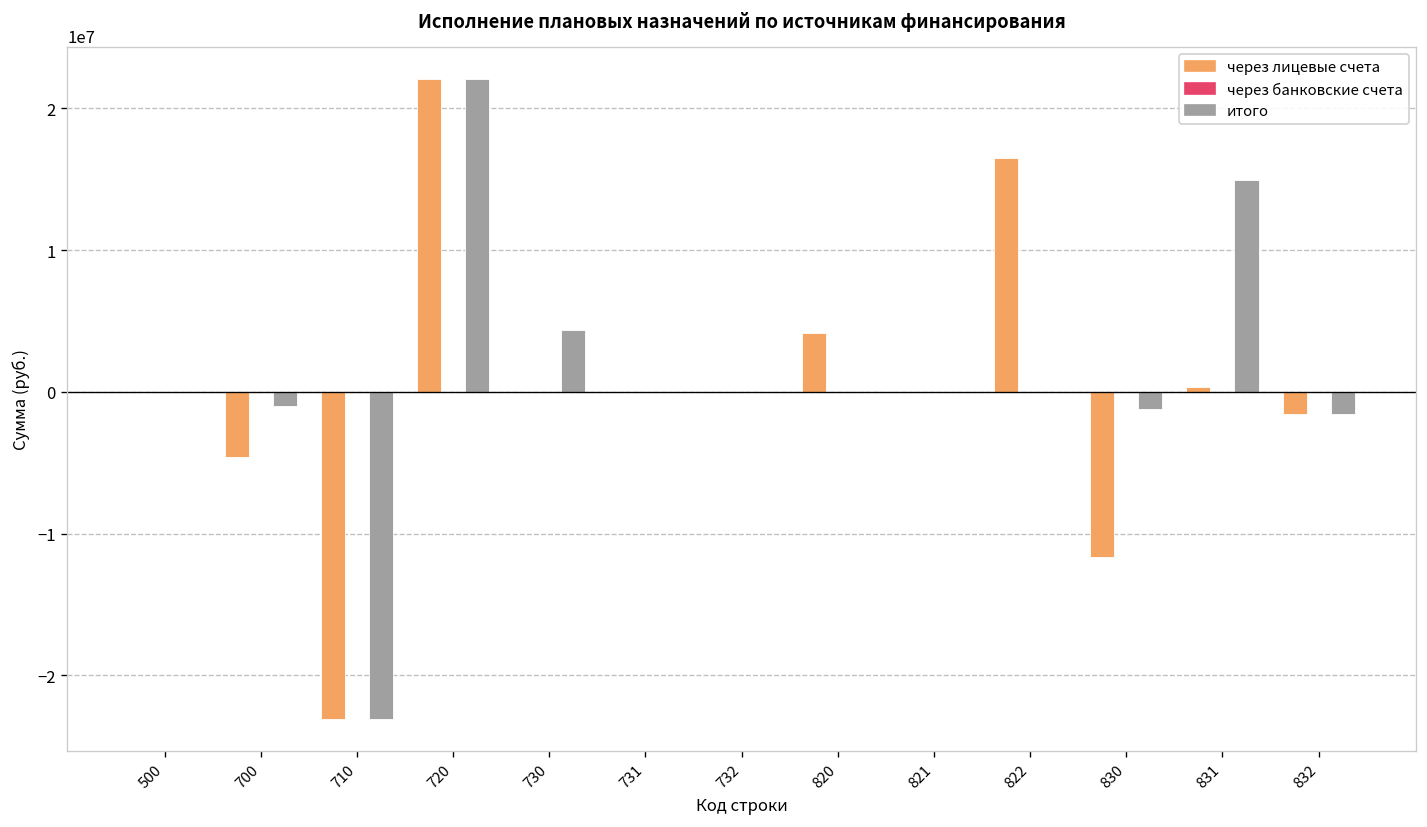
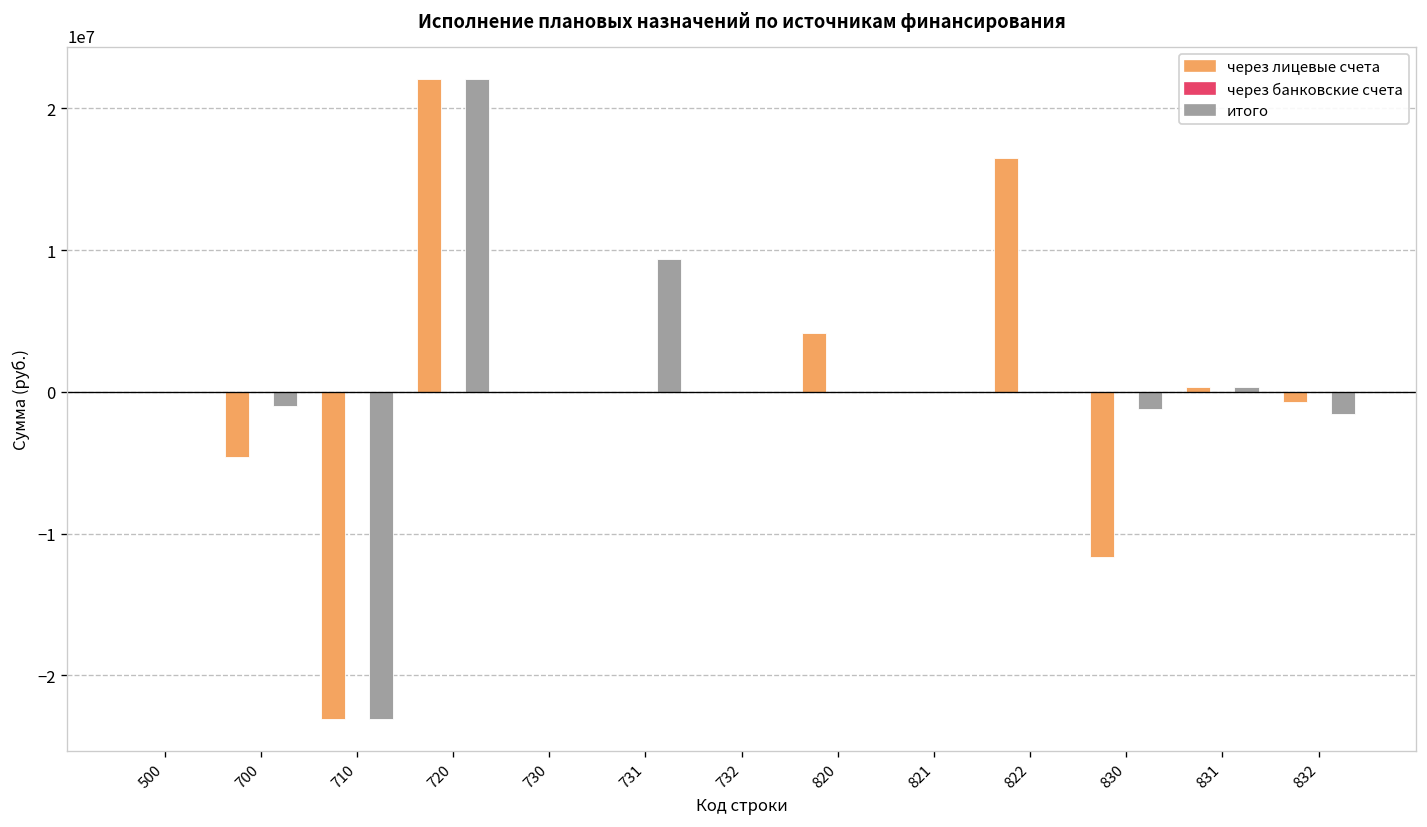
  {
    "через лицевые счета": {
      "500": 0,
      "700": -4600000,
      "710": -23100000,
      "720": 22100000,
      "732": 0,
      "820": 4100000,
      "821": 0,
      "822": 16500000,
      "830": -11600000,
      "831": 400000,
-     "832": -1600000
+     "832": -700000
    },
    "через банковские счета": {
      "500": 0,
      "700": 0,
      "710": 0,
      "720": 0,
      "730": 0,
      "731": 0,
      "732": 0,
      "820": 0,
      "821": 0,
      "822": 0,
      "830": 0,
      "831": 0,
      "832": 0
    },
    "итого": {
      "500": 0,
      "700": -1000000,
      "710": -23100000,
      "720": 22100000,
-     "730": 4400000,
-     "731": 0,
+     "730": 0,
+     "731": 9400000,
      "820": 0,
      "821": 0,
      "822": 0,
      "830": -1200000,
-     "831": 14900000,
+     "831": 400000,
      "832": -1600000
    }
  }
